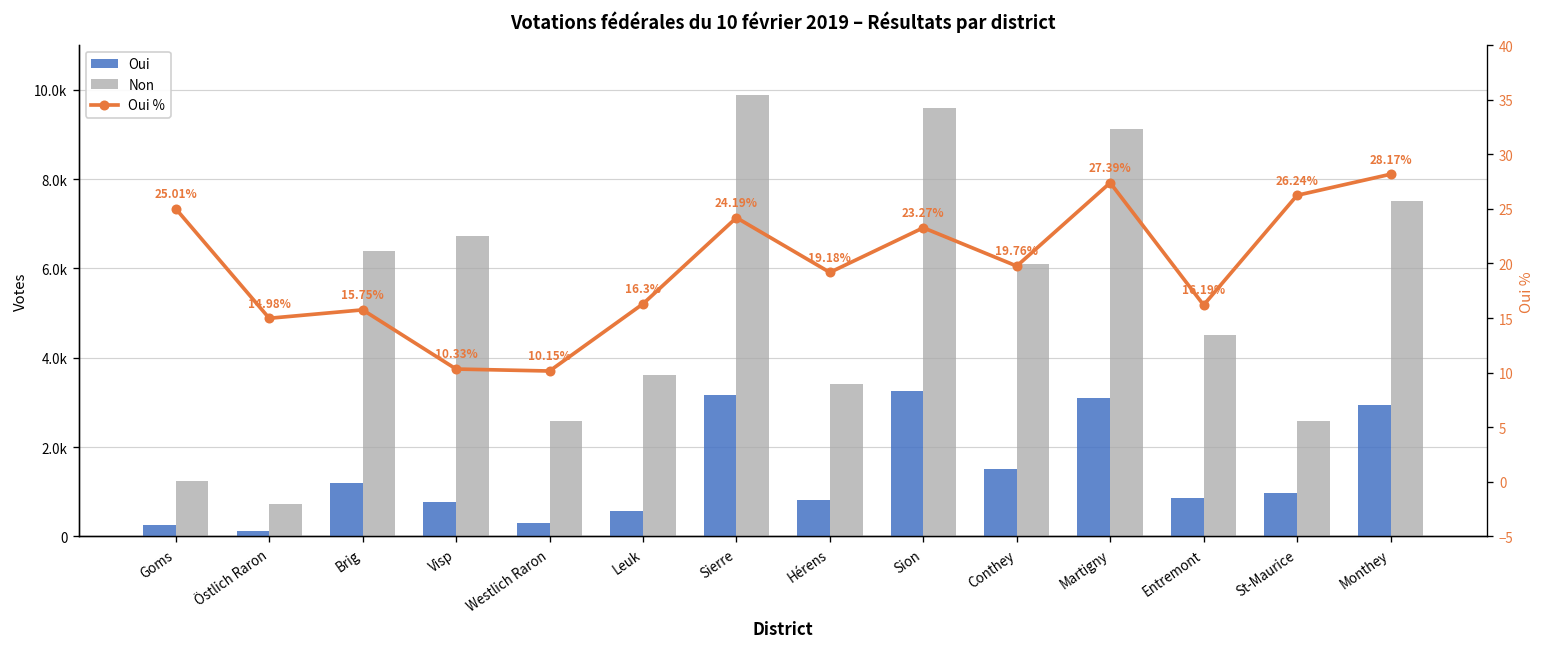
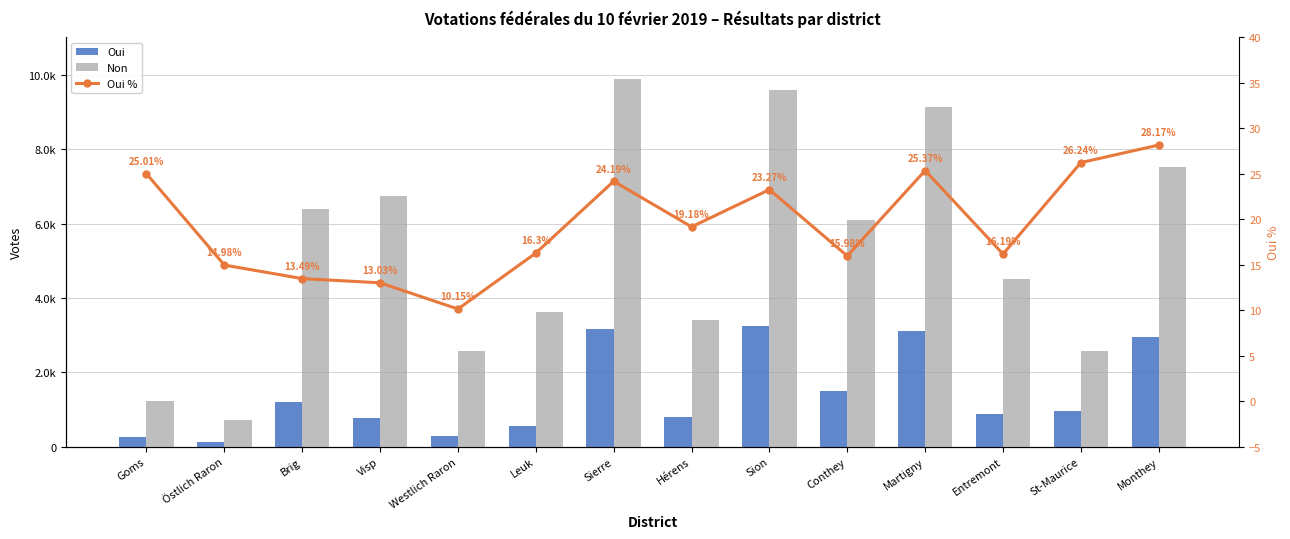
  {
    "Oui %": {
      "Goms": "25.01%",
      "Östlich Raron": "14.98%",
-     "Brig": "15.75%",
-     "Visp": "10.33%",
+     "Brig": "13.49%",
+     "Visp": "13.03%",
      "Westlich Raron": "10.15%",
      "Leuk": "16.3%",
      "Sierre": "24.19%",
      "Hérens": "19.18%",
      "Sion": "23.27%",
-     "Conthey": "19.76%",
-     "Martigny": "27.39%",
+     "Conthey": "15.98%",
+     "Martigny": "25.37%",
      "Entremont": "16.19%",
      "St-Maurice": "26.24%",
      "Monthey": "28.17%"
    }
  }
